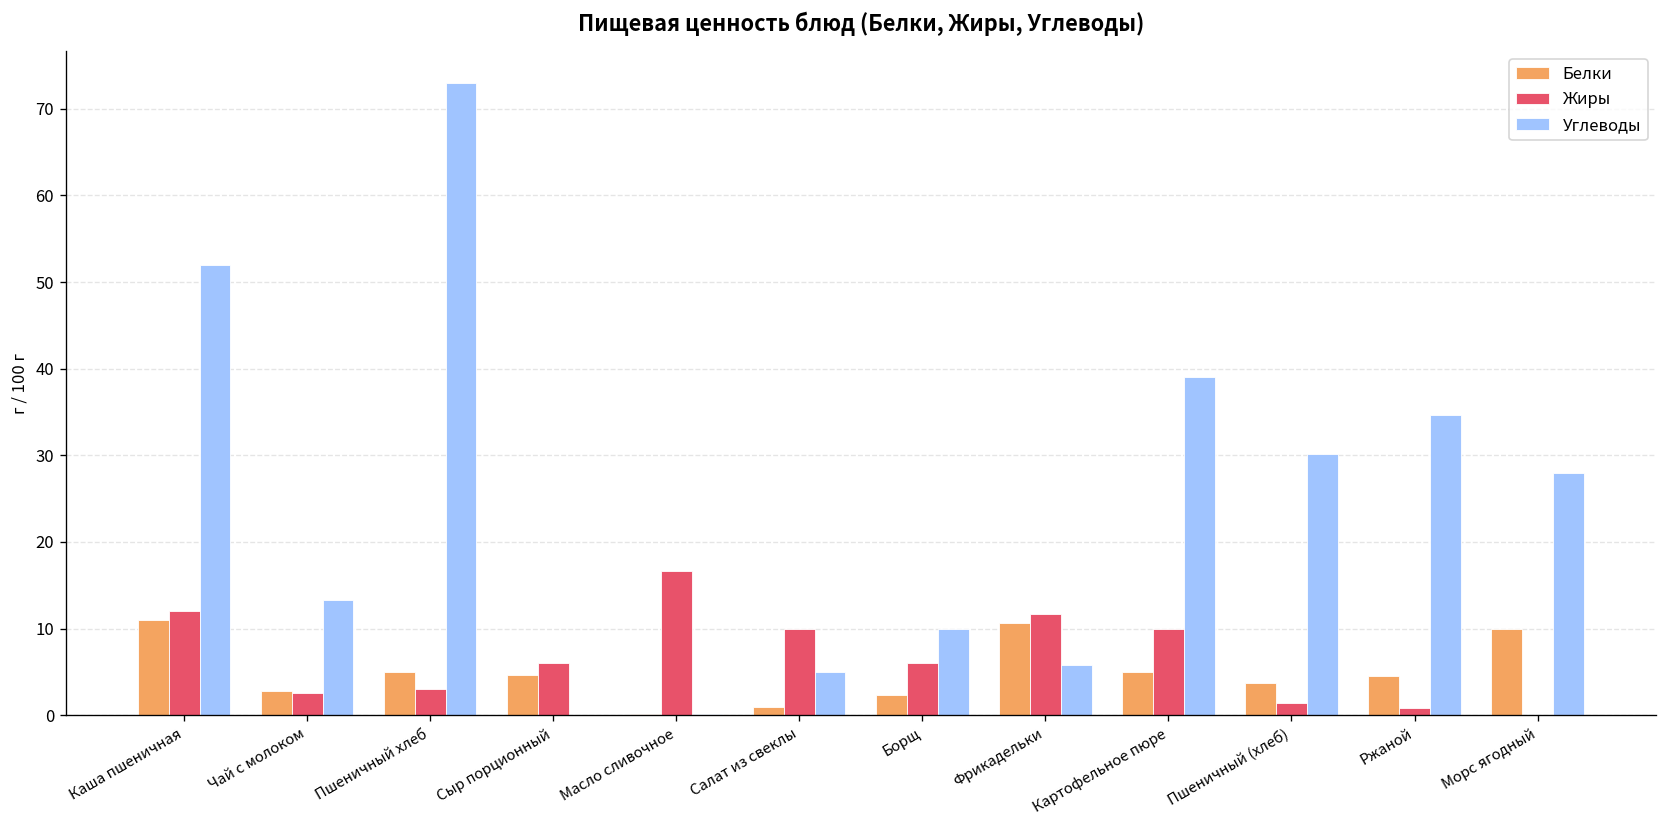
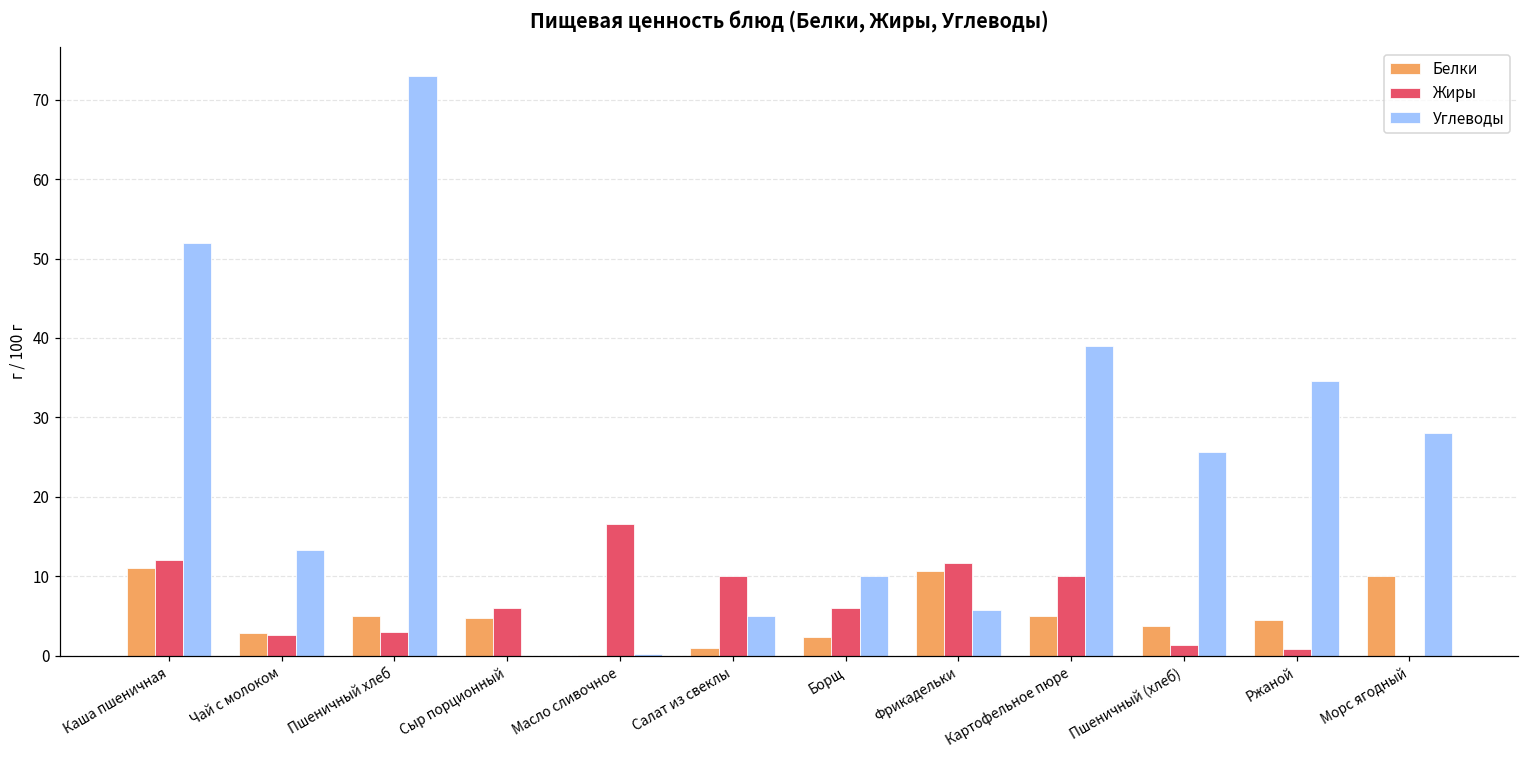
  {
    "Белки": {
      "Каша пшеничная": 11,
      "Чай с молоком": 3,
      "Пшеничный хлеб": 5,
      "Сыр порционный": 5,
      "Салат из свеклы": 1,
      "Борщ": 2,
      "Фрикадельки": 11,
      "Картофельное пюре": 5,
      "Пшеничный (хлеб)": 4,
      "Ржаной": 4,
      "Морс ягодный": 10
    },
    "Жиры": {
      "Каша пшеничная": 12,
      "Чай с молоком": 3,
      "Пшеничный хлеб": 3,
      "Сыр порционный": 6,
      "Масло сливочное": 17,
      "Салат из свеклы": 10,
      "Борщ": 6,
      "Фрикадельки": 12,
      "Картофельное пюре": 10,
      "Пшеничный (хлеб)": 1,
      "Ржаной": 1,
      "Морс ягодный": 0
    },
    "Углеводы": {
      "Каша пшеничная": 52,
      "Чай с молоком": 13,
      "Пшеничный хлеб": 73,
      "Сыр порционный": 0,
      "Салат из свеклы": 5,
      "Борщ": 10,
      "Фрикадельки": 6,
      "Картофельное пюре": 39,
-     "Пшеничный (хлеб)": 30,
+     "Пшеничный (хлеб)": 26,
      "Ржаной": 35,
      "Морс ягодный": 28
    }
  }
